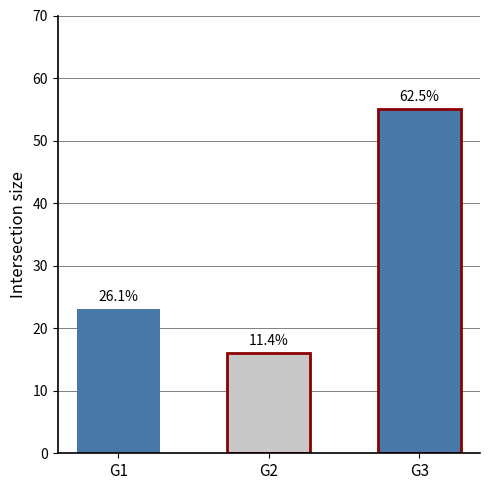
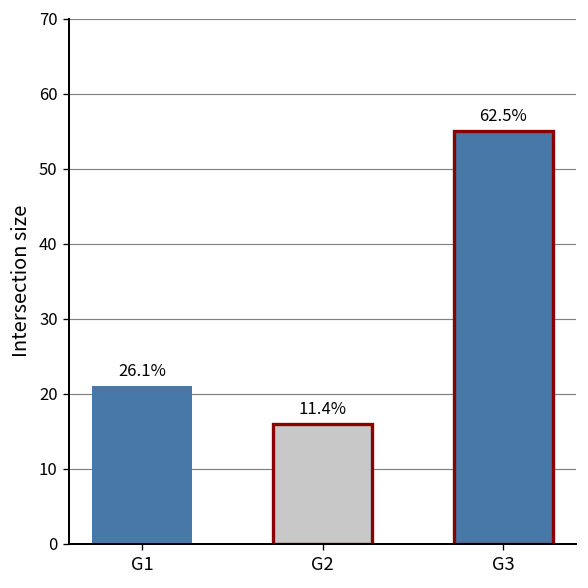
  {
-   "G1": 23
+   "G1": 21
  }
